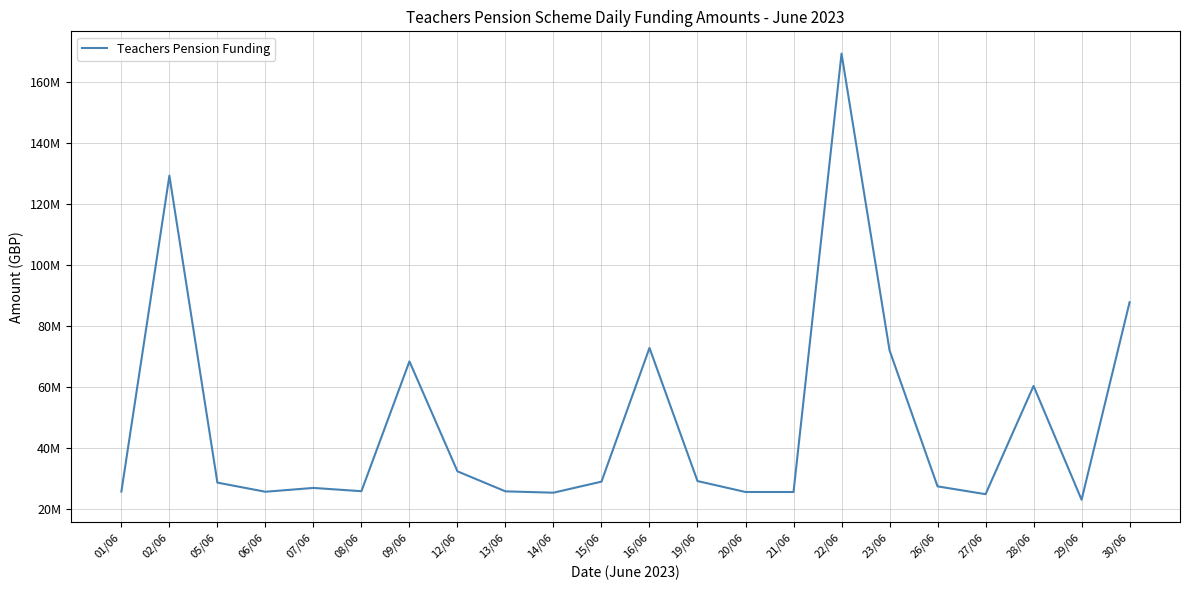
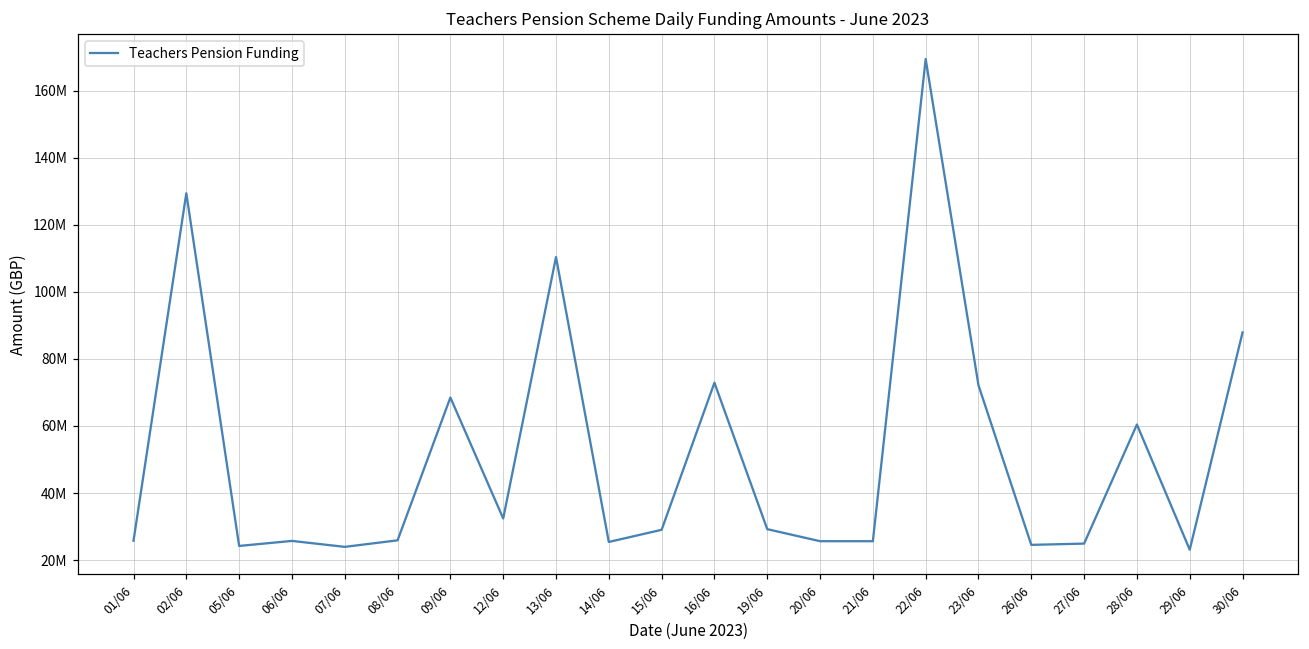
  {
    "01/06": 26000000,
    "02/06": 129000000,
-   "05/06": 29000000,
+   "05/06": 24000000,
    "06/06": 26000000,
-   "07/06": 27000000,
+   "07/06": 24000000,
    "08/06": 26000000,
    "09/06": 68000000,
    "12/06": 32000000,
-   "13/06": 26000000,
+   "13/06": 110000000,
    "14/06": 25000000,
    "15/06": 29000000,
    "16/06": 73000000,
    "19/06": 29000000,
    "20/06": 26000000,
    "21/06": 26000000,
    "22/06": 169000000,
    "23/06": 72000000,
-   "26/06": 27000000,
+   "26/06": 25000000,
    "27/06": 25000000,
    "28/06": 60000000,
    "29/06": 23000000,
    "30/06": 88000000
  }
